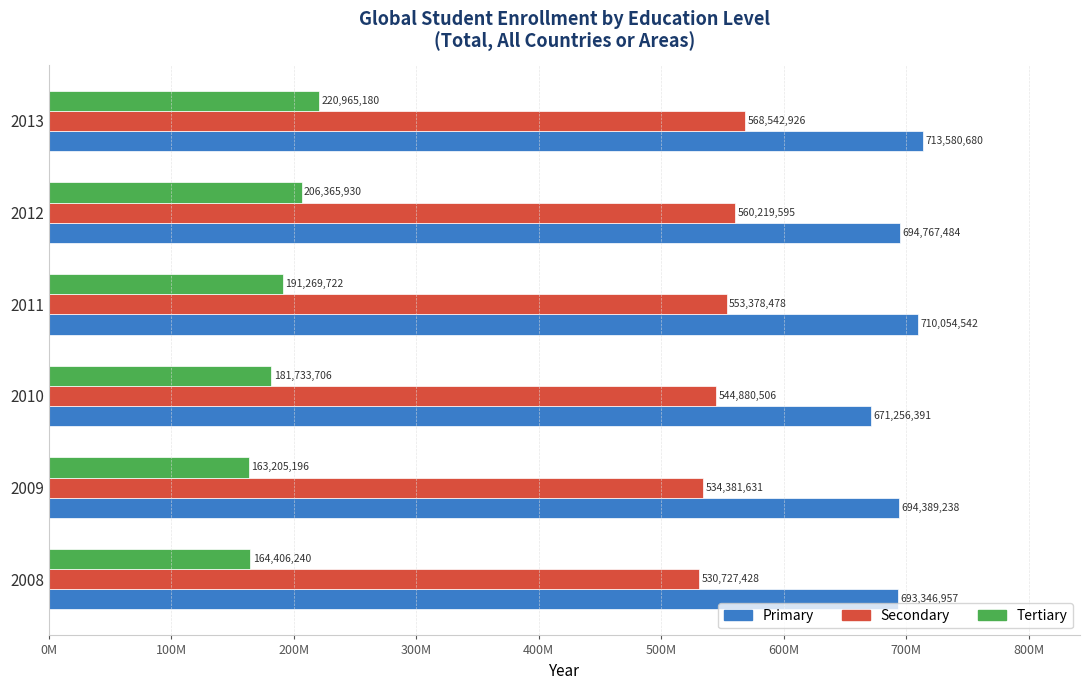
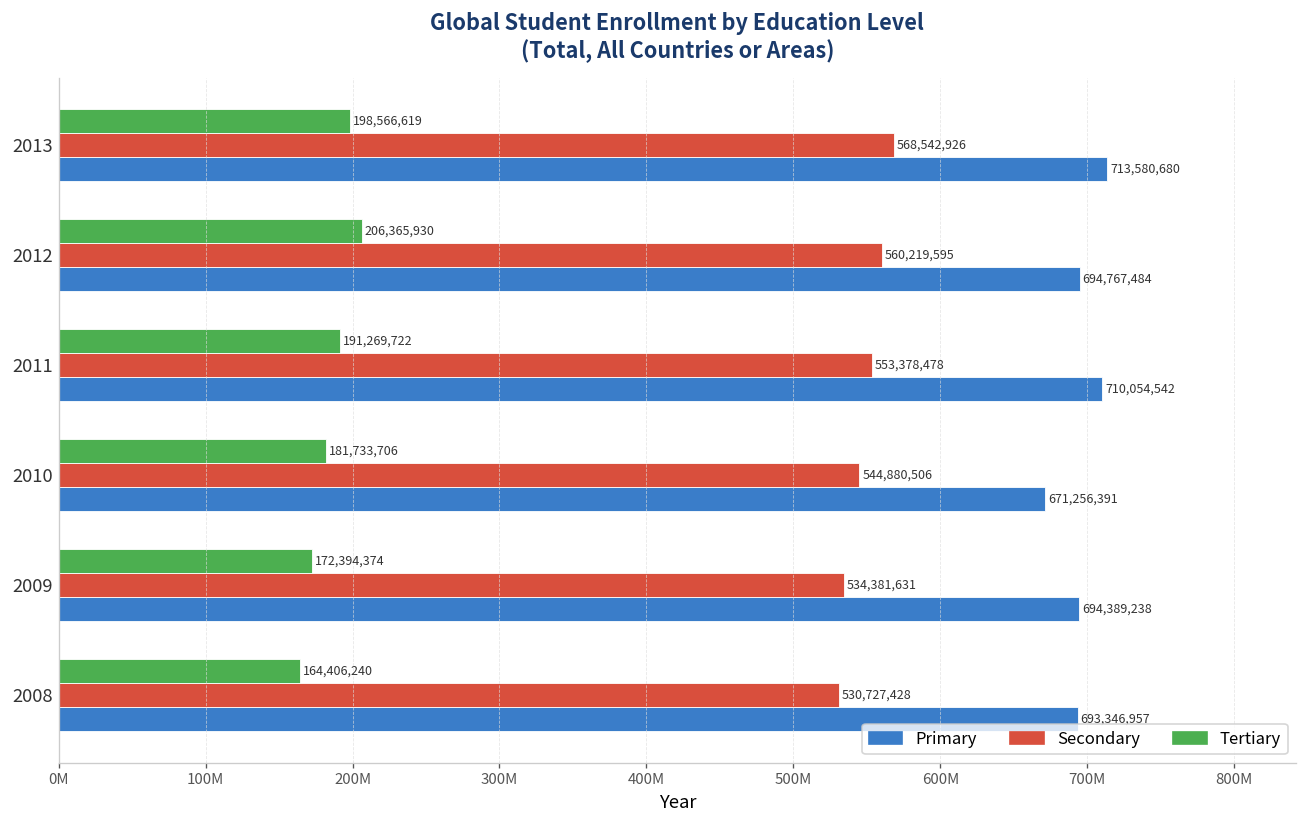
  {
    "Primary": {
      "2013": "713,580,680",
      "2012": "694,767,484",
      "2011": "710,054,542",
      "2010": "671,256,391",
      "2009": "694,389,238"
    },
    "Secondary": {
      "2013": "568,542,926",
      "2012": "560,219,595",
      "2011": "553,378,478",
      "2010": "544,880,506",
      "2009": "534,381,631",
      "2008": "530,727,428"
    },
    "Tertiary": {
-     "2013": "220,965,180",
+     "2013": "198,566,619",
      "2012": "206,365,930",
      "2011": "191,269,722",
      "2010": "181,733,706",
-     "2009": "163,205,196",
+     "2009": "172,394,374",
      "2008": "164,406,240"
    }
  }
